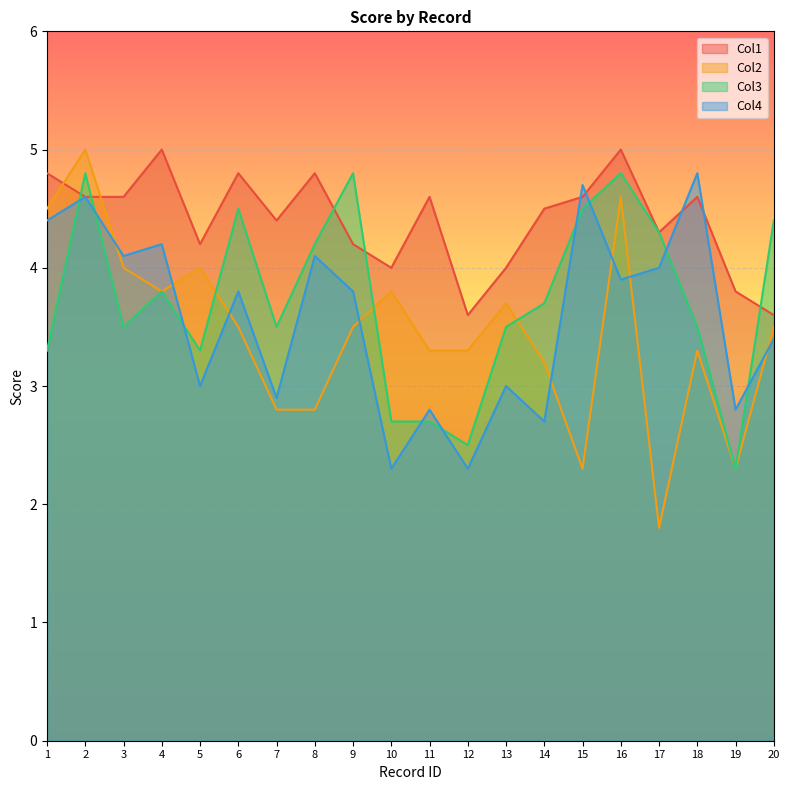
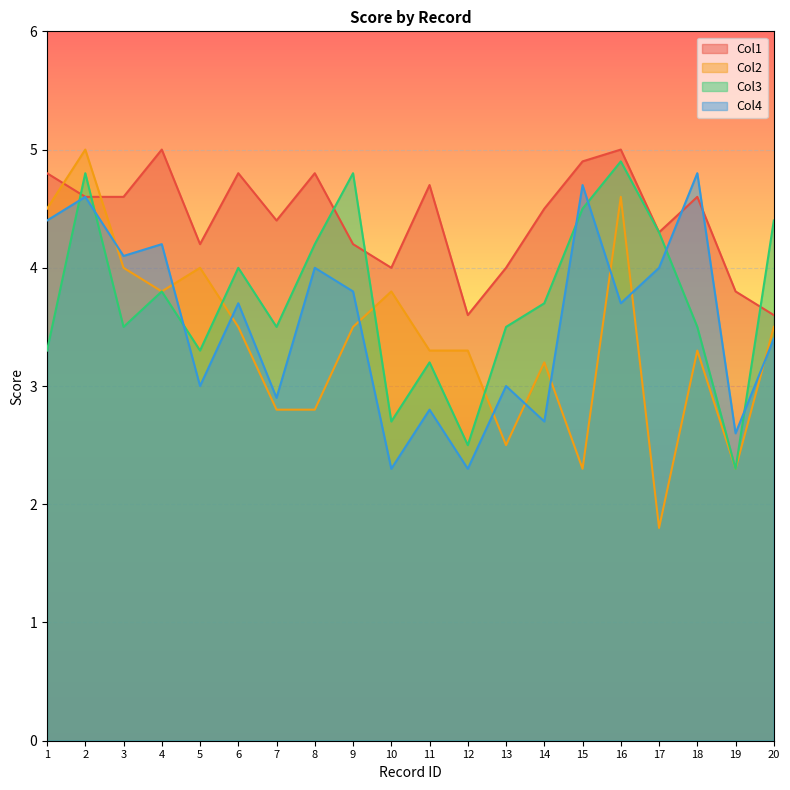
  {
    "Col1": {
      "1": 4.8,
      "3": 4.6,
      "4": 5.0,
      "5": 4.2,
      "6": 4.8,
      "7": 4.4,
      "8": 4.8,
      "9": 4.2,
      "10": 4.0,
-     "11": 4.6,
+     "11": 4.7,
      "12": 3.6,
      "13": 4.0,
      "14": 4.5,
-     "15": 4.6,
+     "15": 4.9,
      "16": 5.0,
      "18": 4.6,
      "19": 3.8,
      "20": 3.6
    },
    "Col2": {
      "1": 4.5,
      "2": 5.0,
      "3": 4.0,
      "5": 4.0,
      "6": 3.5,
      "7": 2.8,
      "8": 2.8,
      "9": 3.5,
      "10": 3.8,
      "11": 3.3,
      "12": 3.3,
-     "13": 3.7,
+     "13": 2.5,
      "14": 3.2,
      "15": 2.3,
      "16": 4.6,
      "17": 1.8,
      "18": 3.3,
      "20": 3.5
    },
    "Col3": {
      "1": 3.3,
      "2": 4.8,
      "3": 3.5,
      "5": 3.3,
-     "6": 4.5,
+     "6": 4.0,
      "7": 3.5,
      "8": 4.2,
      "9": 4.8,
      "10": 2.7,
-     "11": 2.7,
+     "11": 3.2,
      "12": 2.5,
      "13": 3.5,
      "14": 3.7,
      "15": 4.5,
-     "16": 4.8,
+     "16": 4.9,
      "18": 3.5,
      "20": 4.4
    },
    "Col4": {
      "1": 4.4,
      "3": 4.1,
      "4": 4.2,
      "5": 3.0,
-     "6": 3.8,
+     "6": 3.7,
      "7": 2.9,
-     "8": 4.1,
+     "8": 4.0,
      "9": 3.8,
      "10": 2.3,
      "11": 2.8,
      "12": 2.3,
      "13": 3.0,
      "14": 2.7,
      "15": 4.7,
-     "16": 3.9,
+     "16": 3.7,
      "17": 4.0,
      "18": 4.8,
-     "19": 2.8,
+     "19": 2.6,
      "20": 3.4
    }
  }
